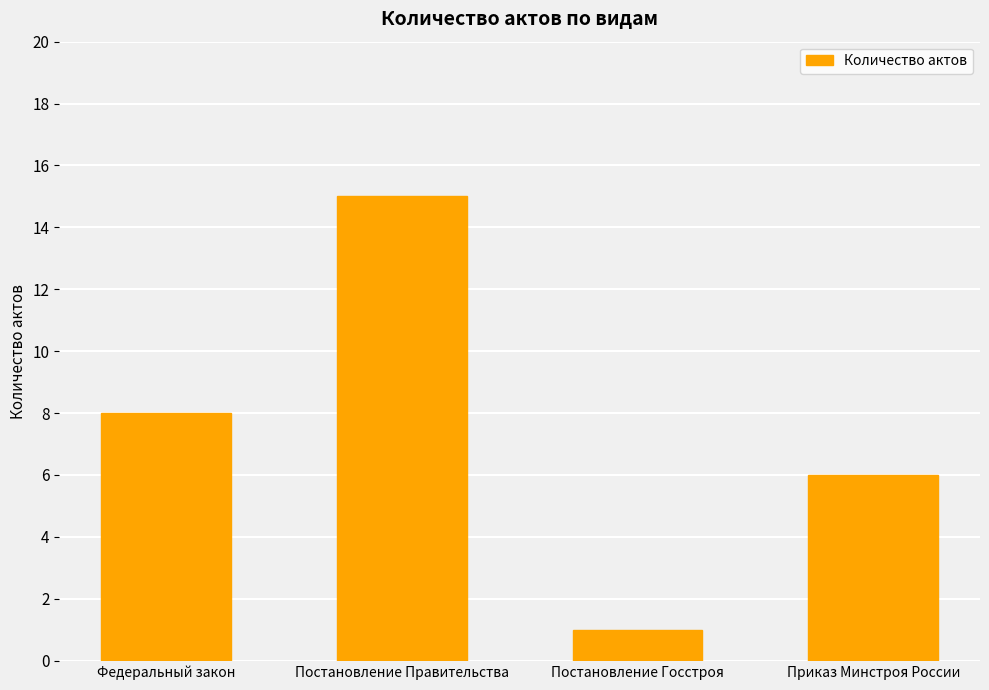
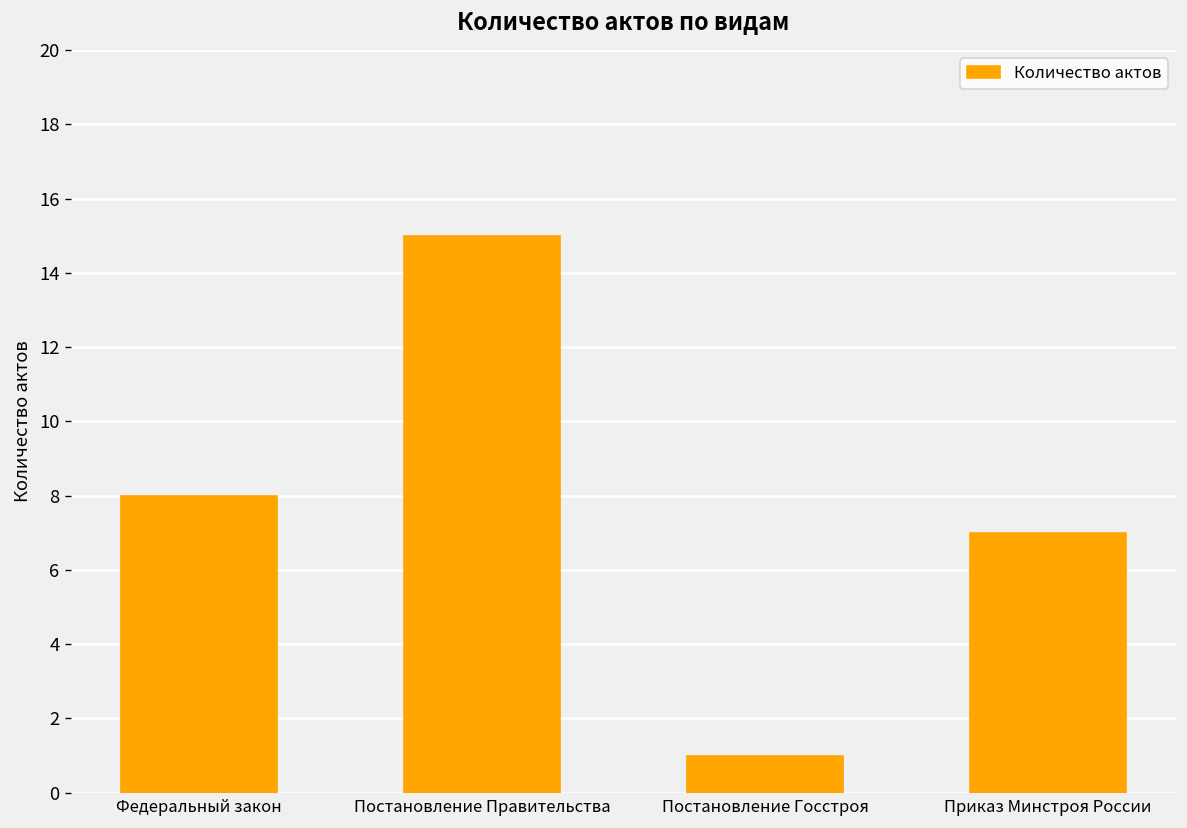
  {
    "Федеральный закон": 8,
    "Постановление Правительства": 15,
    "Постановление Госстроя": 1,
-   "Приказ Минстроя России": 6
+   "Приказ Минстроя России": 7
  }
